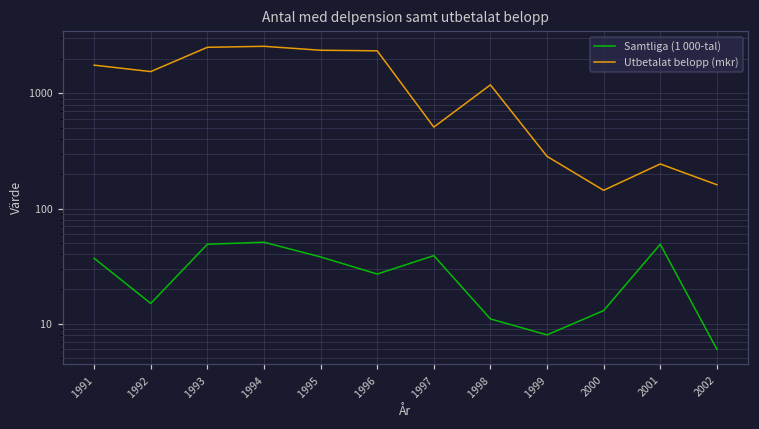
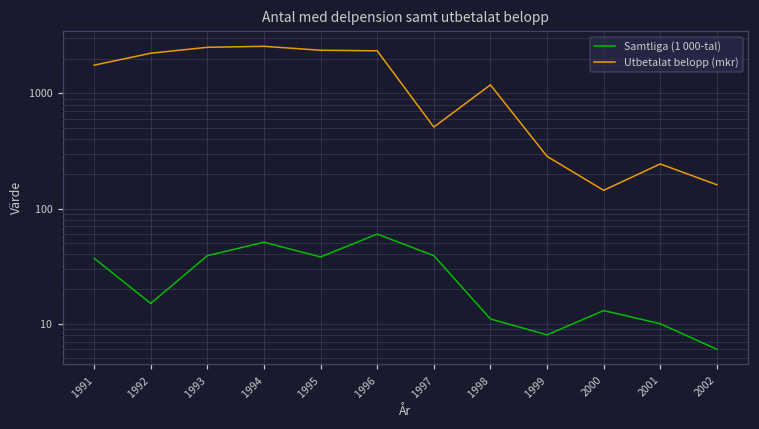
  {
    "Samtliga (1 000-tal)": {
      "1991": 37,
      "1992": 15,
-     "1993": 50,
+     "1993": 39,
      "1994": 50,
      "1995": 38,
-     "1996": 27,
+     "1996": 60,
      "1997": 39,
      "1998": 11,
      "1999": 8,
      "2000": 13,
-     "2001": 50,
+     "2001": 10,
      "2002": 6
    },
    "Utbetalat belopp (mkr)": {
      "1991": 1800,
-     "1992": 1500,
+     "1992": 2200,
      "1993": 2500,
      "1994": 2600,
      "1995": 2400,
      "1996": 2300,
      "1997": 500,
      "1998": 1200,
      "1999": 280,
      "2000": 140,
      "2001": 240,
      "2002": 160
    }
  }
